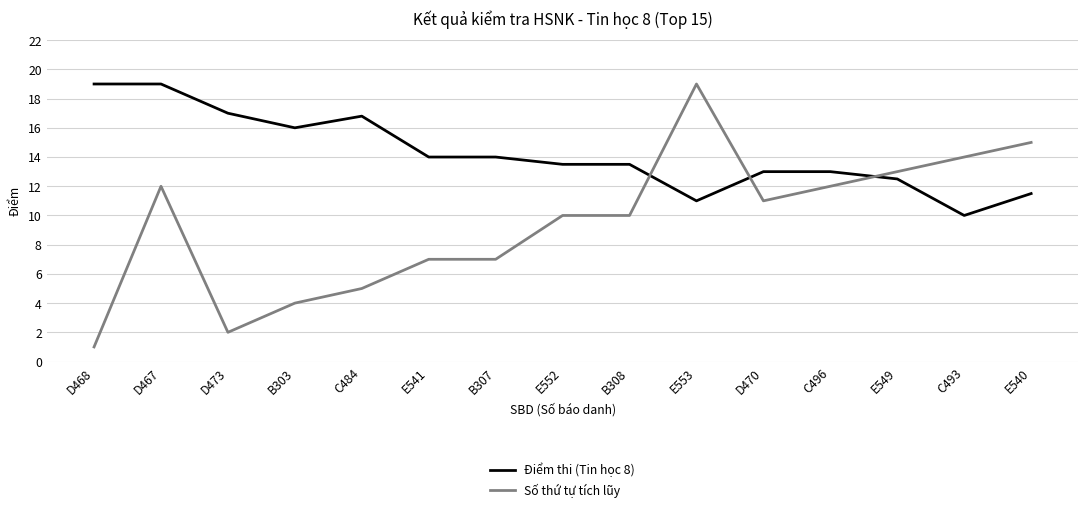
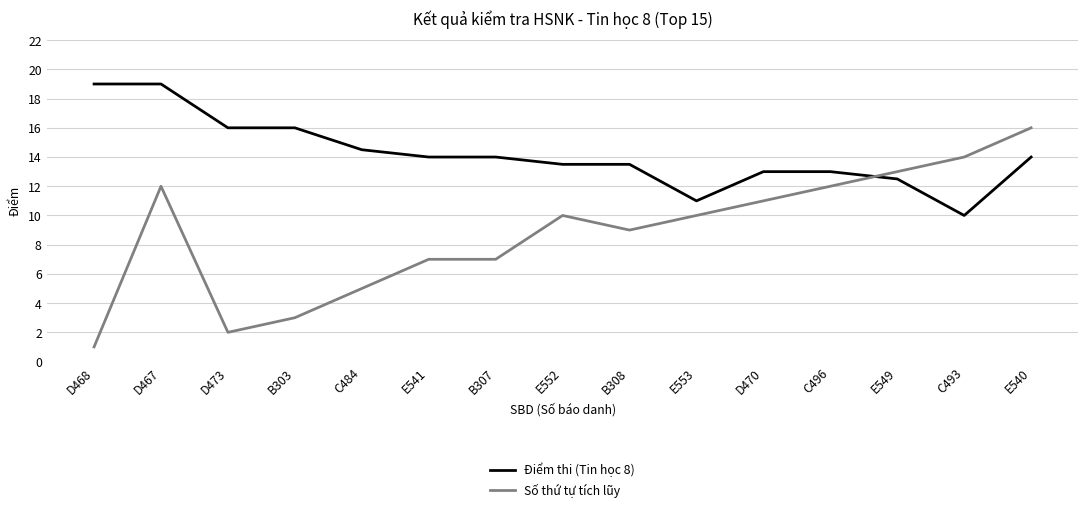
  {
    "Điểm thi (Tin học 8)": {
      "D468": 19.0,
      "D467": 19.0,
-     "D473": 17,
+     "D473": 16,
      "B303": 16.0,
-     "C484": 16.8,
+     "C484": 14.5,
      "E541": 14.0,
      "B307": 14.0,
      "E552": 13.5,
      "B308": 13.5,
      "E553": 11.0,
      "D470": 13.0,
      "C496": 13.0,
      "E549": 12.5,
      "C493": 10.0,
-     "E540": 11.5
+     "E540": 14.0
    },
    "Số thứ tự tích lũy": {
      "D468": 1,
      "D467": 12,
      "D473": 2,
-     "B303": 4,
+     "B303": 3,
      "C484": 5,
      "E541": 7,
      "B307": 7,
      "E552": 10,
-     "B308": 10,
-     "E553": 19,
+     "B308": 9,
+     "E553": 10,
      "D470": 11,
      "C496": 12,
      "E549": 13,
      "C493": 14,
-     "E540": 15
+     "E540": 16
    }
  }
